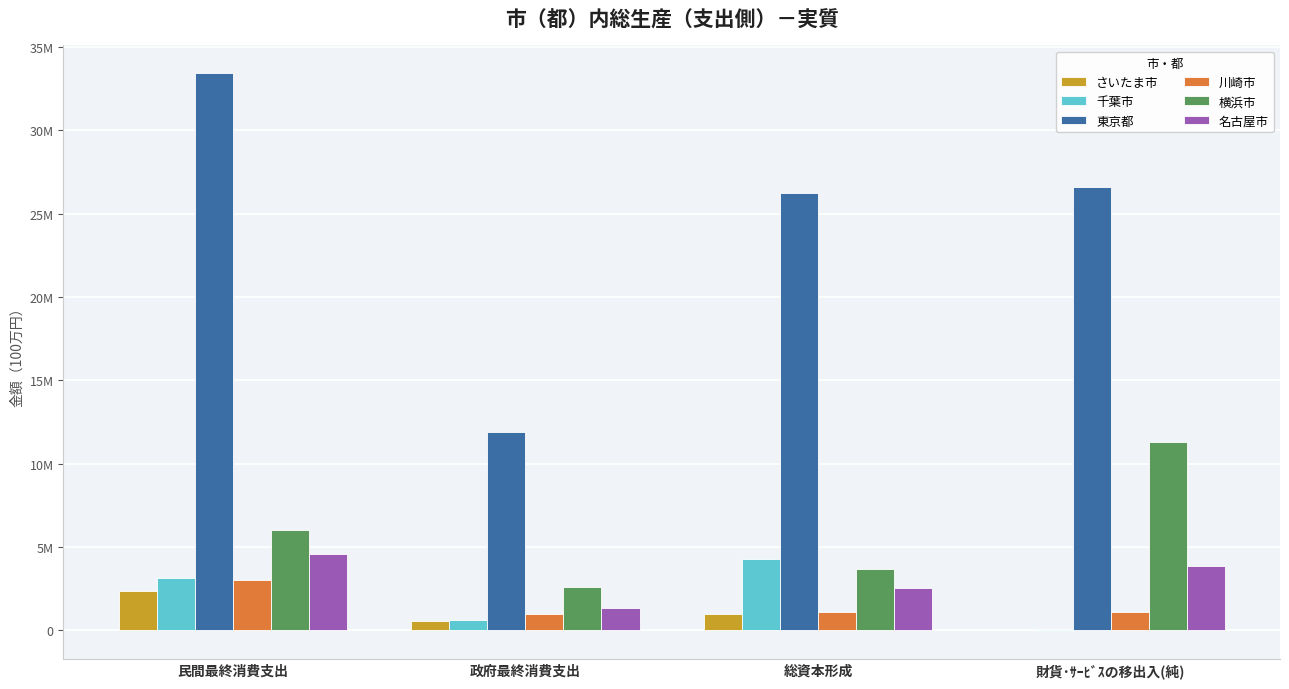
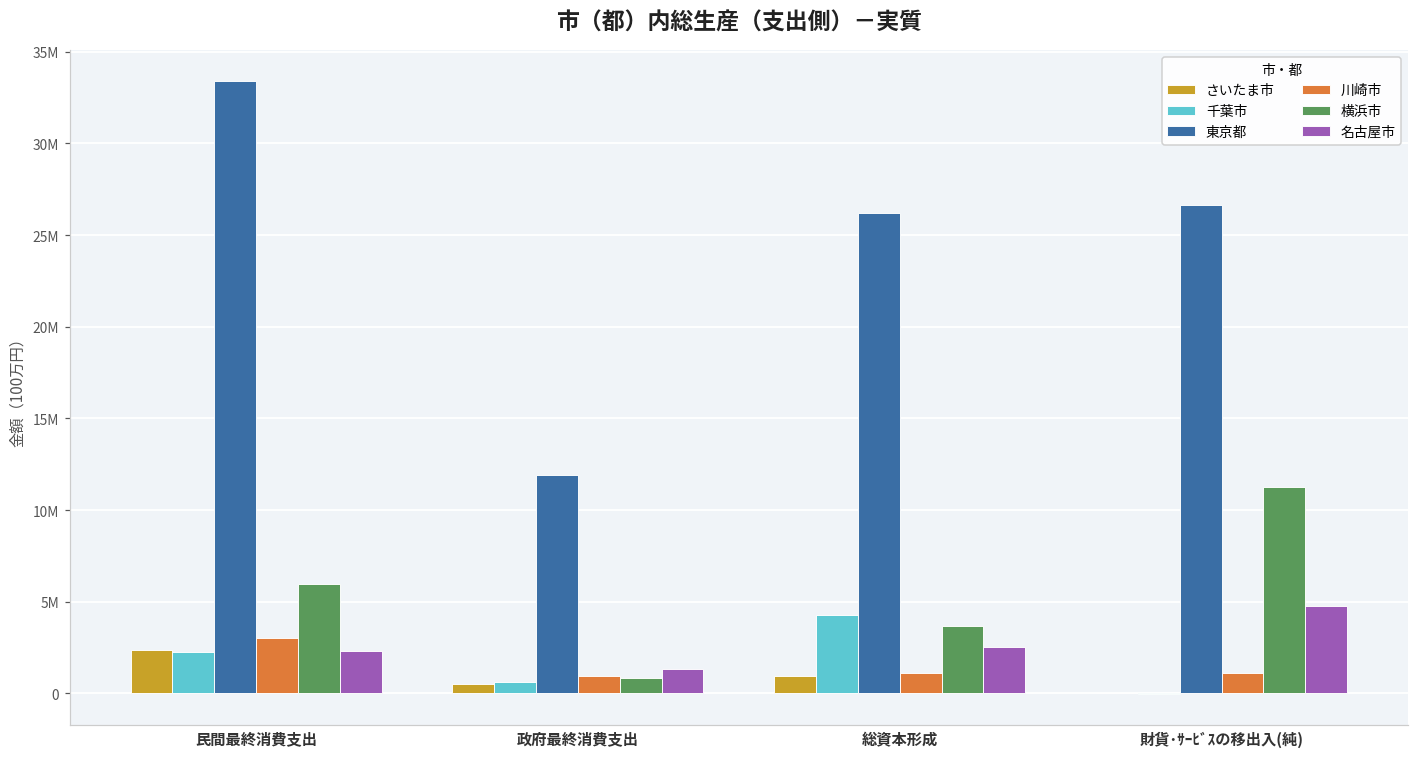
  {
    "千葉市": {
-     "民間最終消費支出": 3100000,
+     "民間最終消費支出": 2300000,
      "政府最終消費支出": 600000,
      "総資本形成": 4300000
    },
    "東京都": {
      "民間最終消費支出": 33400000,
      "政府最終消費支出": 11900000,
      "総資本形成": 26200000,
      "財貨･ｻｰﾋﾞｽの移出入(純)": 26600000
    },
    "横浜市": {
      "民間最終消費支出": 6000000,
-     "政府最終消費支出": 2600000,
+     "政府最終消費支出": 900000,
      "総資本形成": 3700000,
      "財貨･ｻｰﾋﾞｽの移出入(純)": 11300000
    },
    "名古屋市": {
-     "民間最終消費支出": 4600000,
+     "民間最終消費支出": 2300000,
      "政府最終消費支出": 1300000,
      "総資本形成": 2500000,
-     "財貨･ｻｰﾋﾞｽの移出入(純)": 3900000
+     "財貨･ｻｰﾋﾞｽの移出入(純)": 4700000
    }
  }
